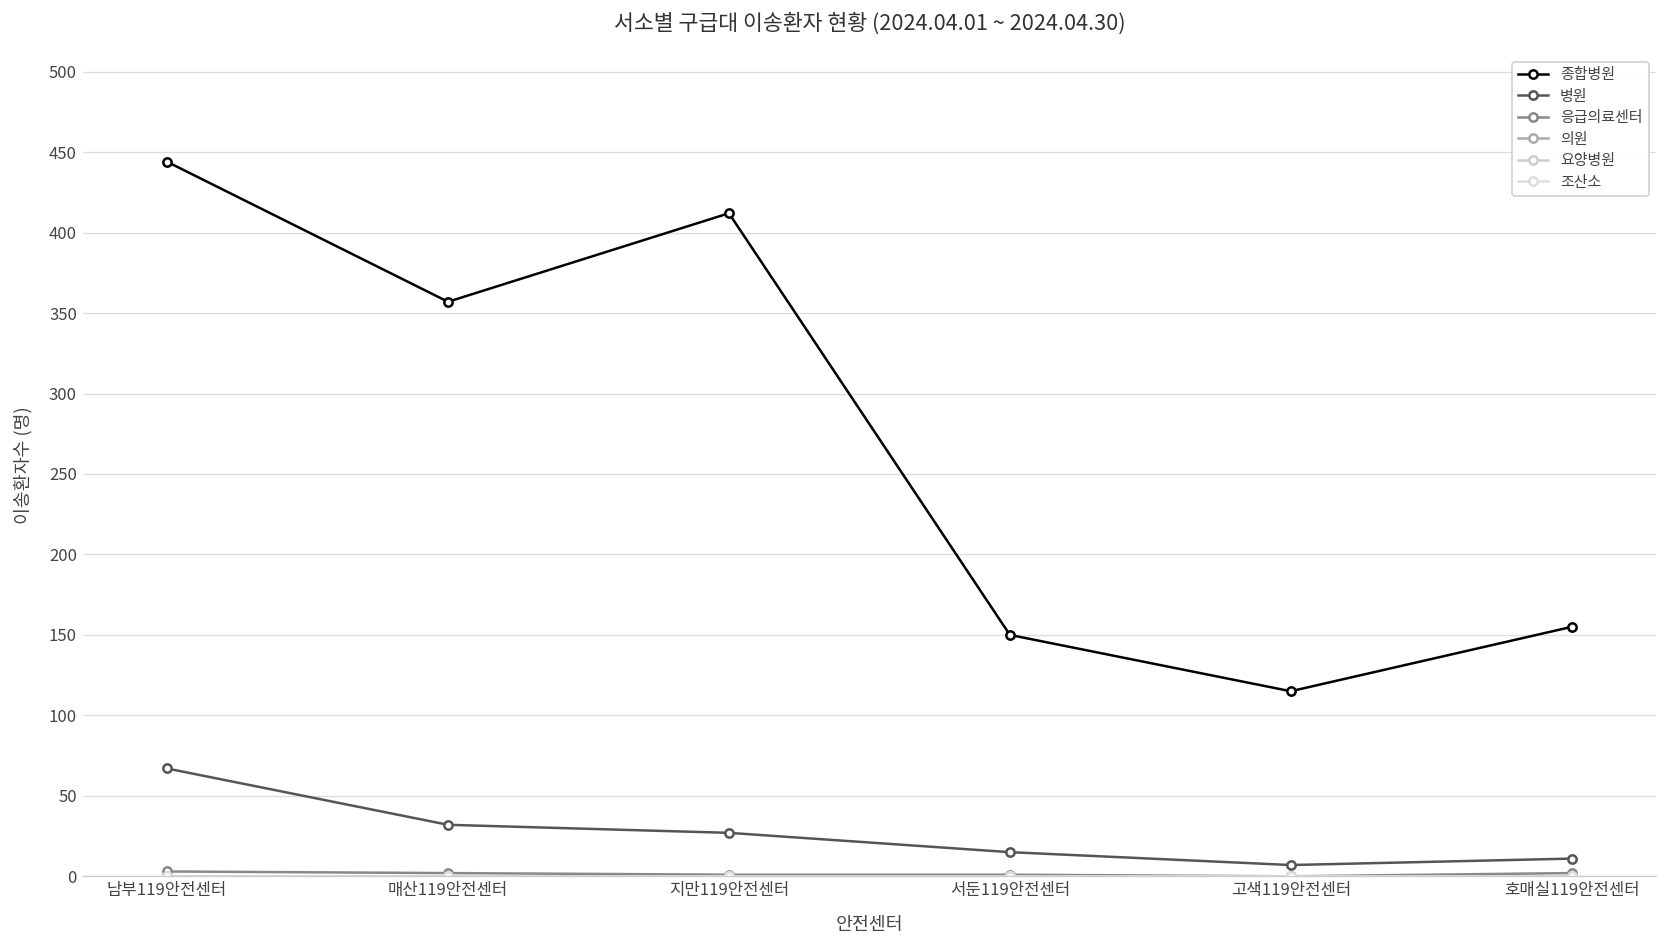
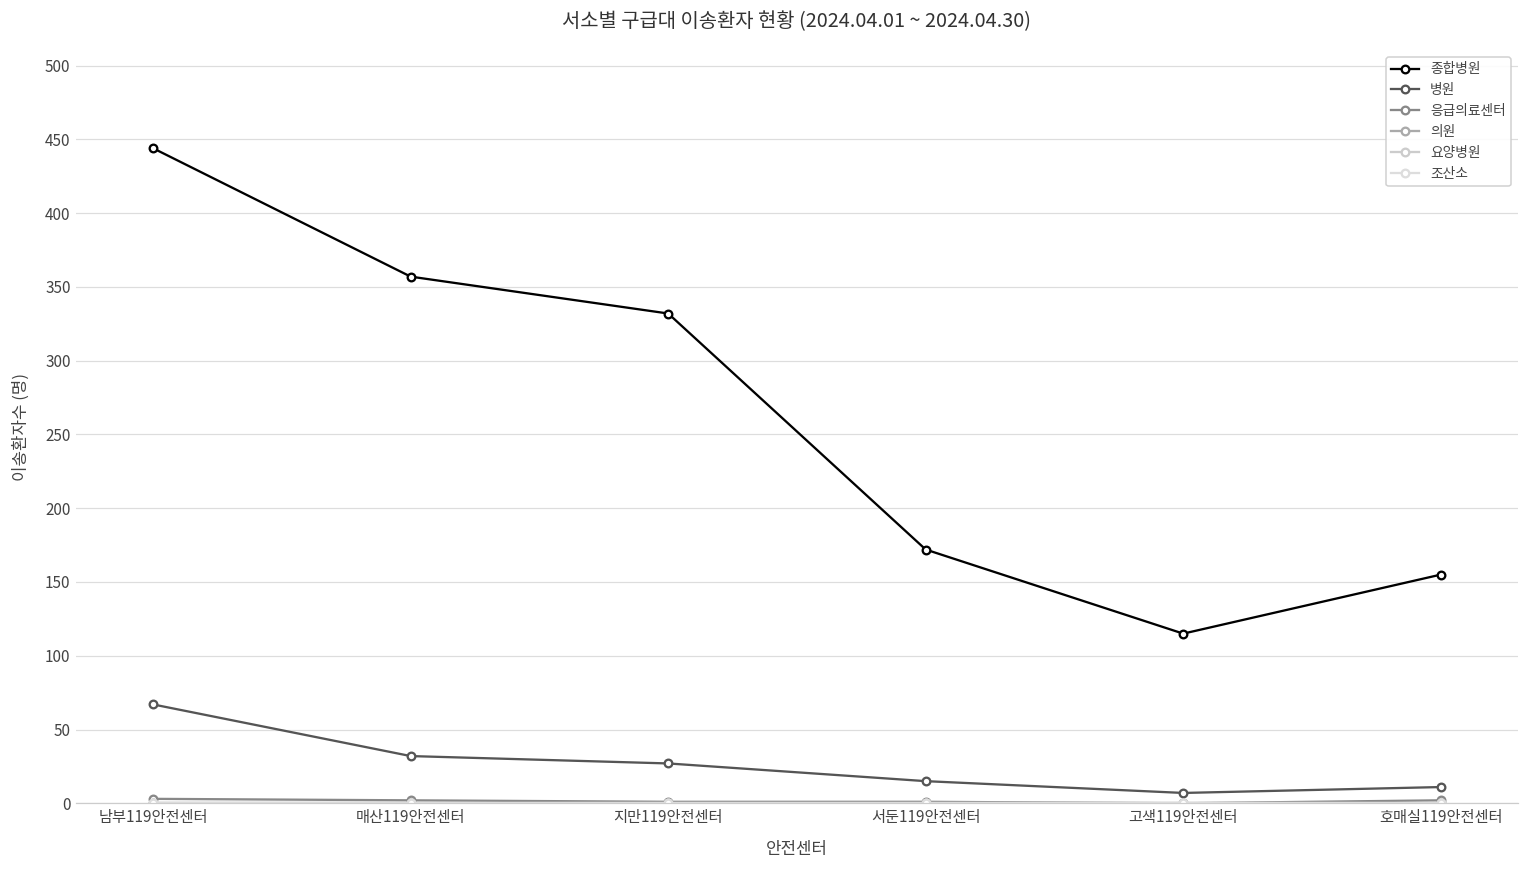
  {
    "종합병원": {
      "남부119안전센터": 444,
      "매산119안전센터": 357,
-     "지만119안전센터": 412,
-     "서둔119안전센터": 150,
+     "지만119안전센터": 332,
+     "서둔119안전센터": 172,
      "고색119안전센터": 115,
      "호매실119안전센터": 155
    },
    "병원": {
      "남부119안전센터": 67,
      "매산119안전센터": 32,
      "지만119안전센터": 27,
      "서둔119안전센터": 15,
      "고색119안전센터": 7,
      "호매실119안전센터": 11
    },
    "응급의료센터": {
      "남부119안전센터": 3,
      "매산119안전센터": 2,
      "호매실119안전센터": 2
    },
    "조산소": {
      "남부119안전센터": 0,
      "매산119안전센터": 0,
      "호매실119안전센터": 0
    }
  }
